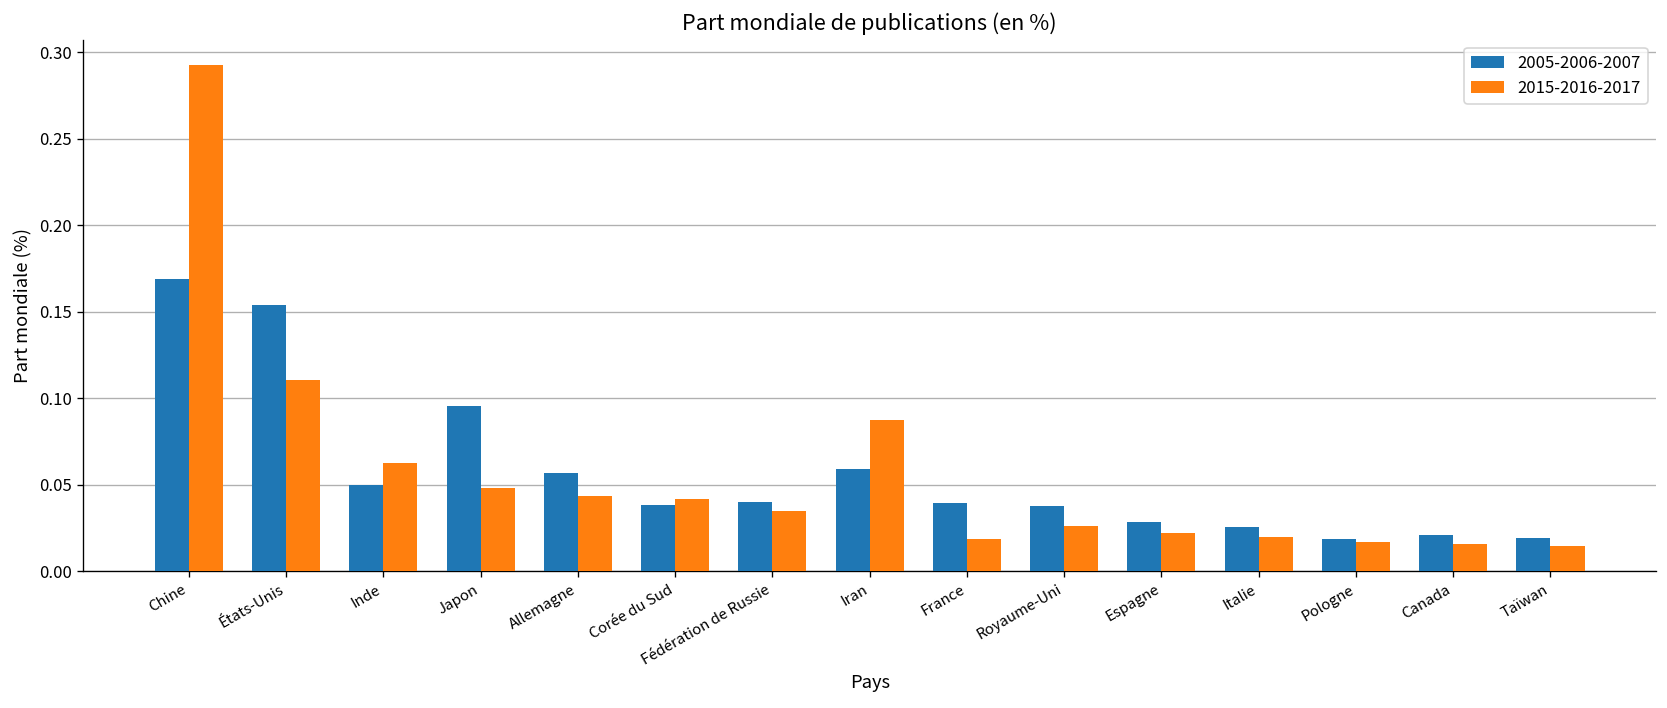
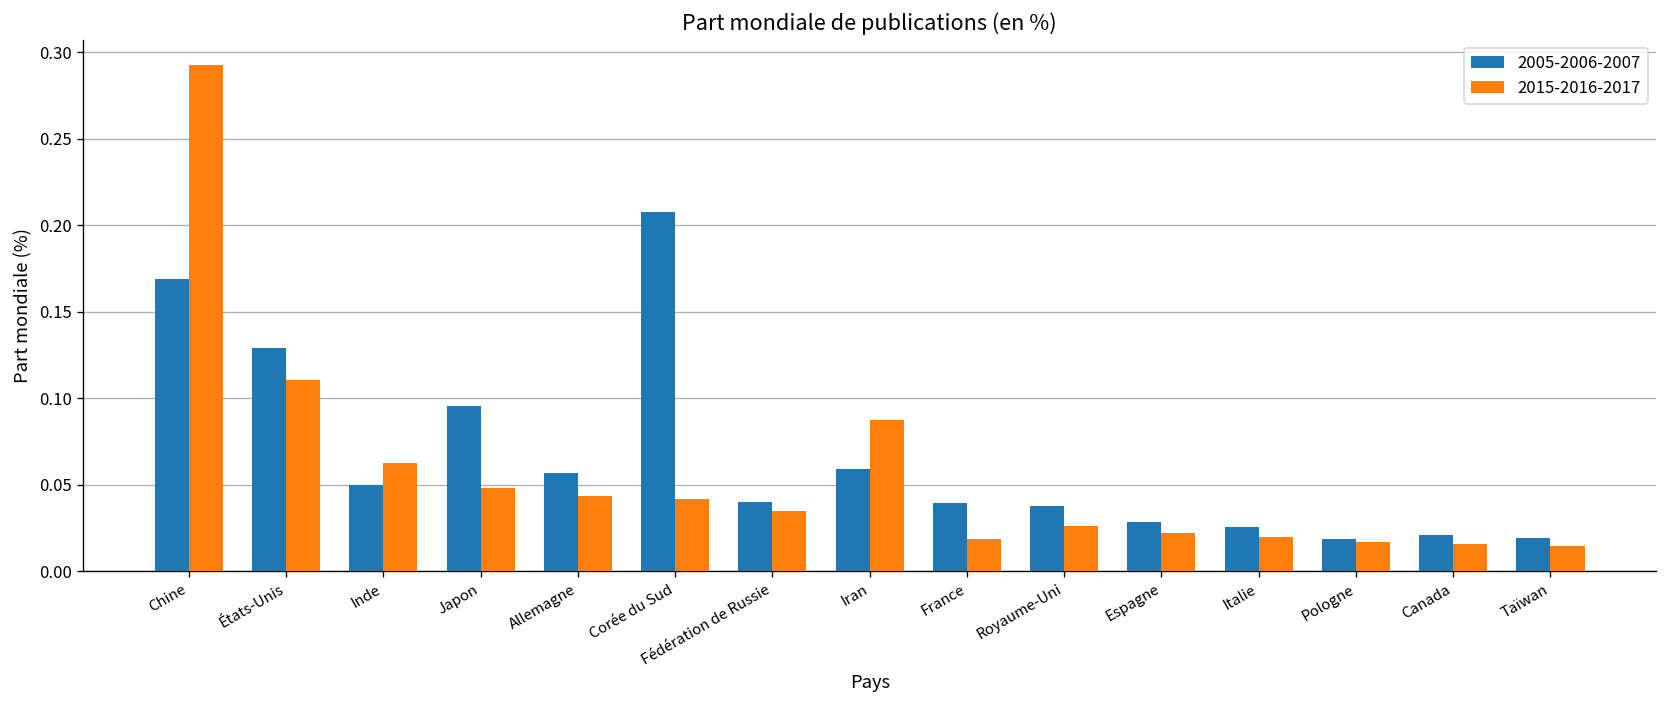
  {
    "2005-2006-2007": {
      "Chine": 0.169,
-     "États-Unis": 0.154,
+     "États-Unis": 0.129,
      "Inde": 0.050,
      "Japon": 0.095,
      "Allemagne": 0.057,
-     "Corée du Sud": 0.038,
+     "Corée du Sud": 0.207,
      "Fédération de Russie": 0.040,
      "Iran": 0.059,
      "France": 0.039,
      "Royaume-Uni": 0.038,
      "Espagne": 0.029,
      "Italie": 0.026,
      "Pologne": 0.019,
      "Canada": 0.021,
      "Taïwan": 0.019
    },
    "2015-2016-2017": {
      "Chine": 0.293,
      "États-Unis": 0.110,
      "Inde": 0.063,
      "Japon": 0.048,
      "Allemagne": 0.043,
      "Corée du Sud": 0.042,
      "Fédération de Russie": 0.034,
      "Iran": 0.087,
      "France": 0.018,
      "Royaume-Uni": 0.026,
      "Espagne": 0.022,
      "Italie": 0.020,
      "Pologne": 0.017,
      "Canada": 0.016,
      "Taïwan": 0.014
    }
  }
